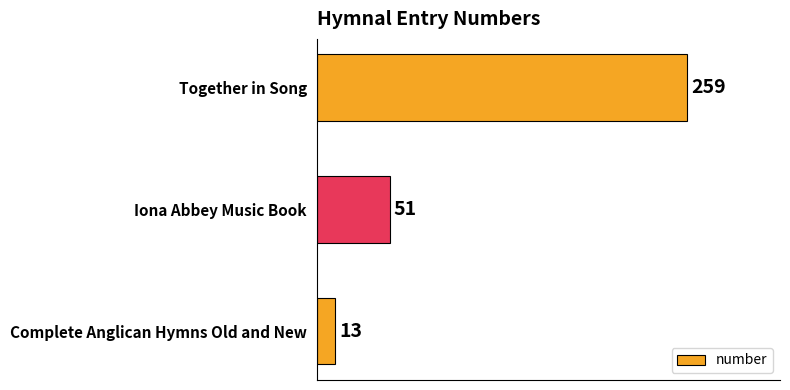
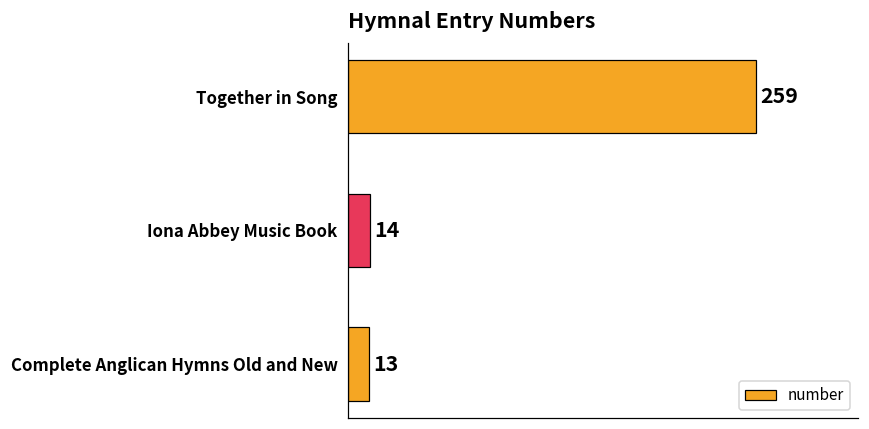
  {
    "Together in Song": 259,
-   "Iona Abbey Music Book": 51,
+   "Iona Abbey Music Book": 14,
    "Complete Anglican Hymns Old and New": 13
  }
